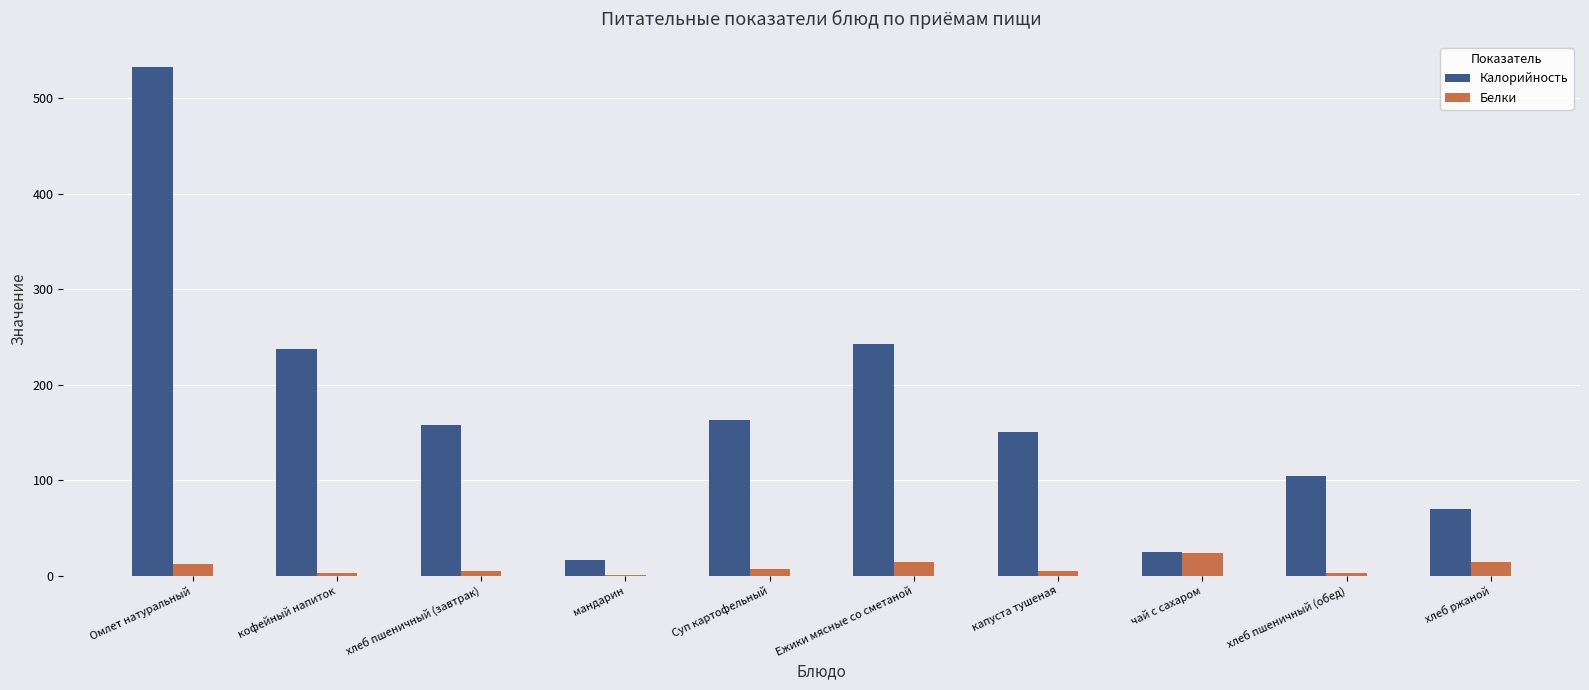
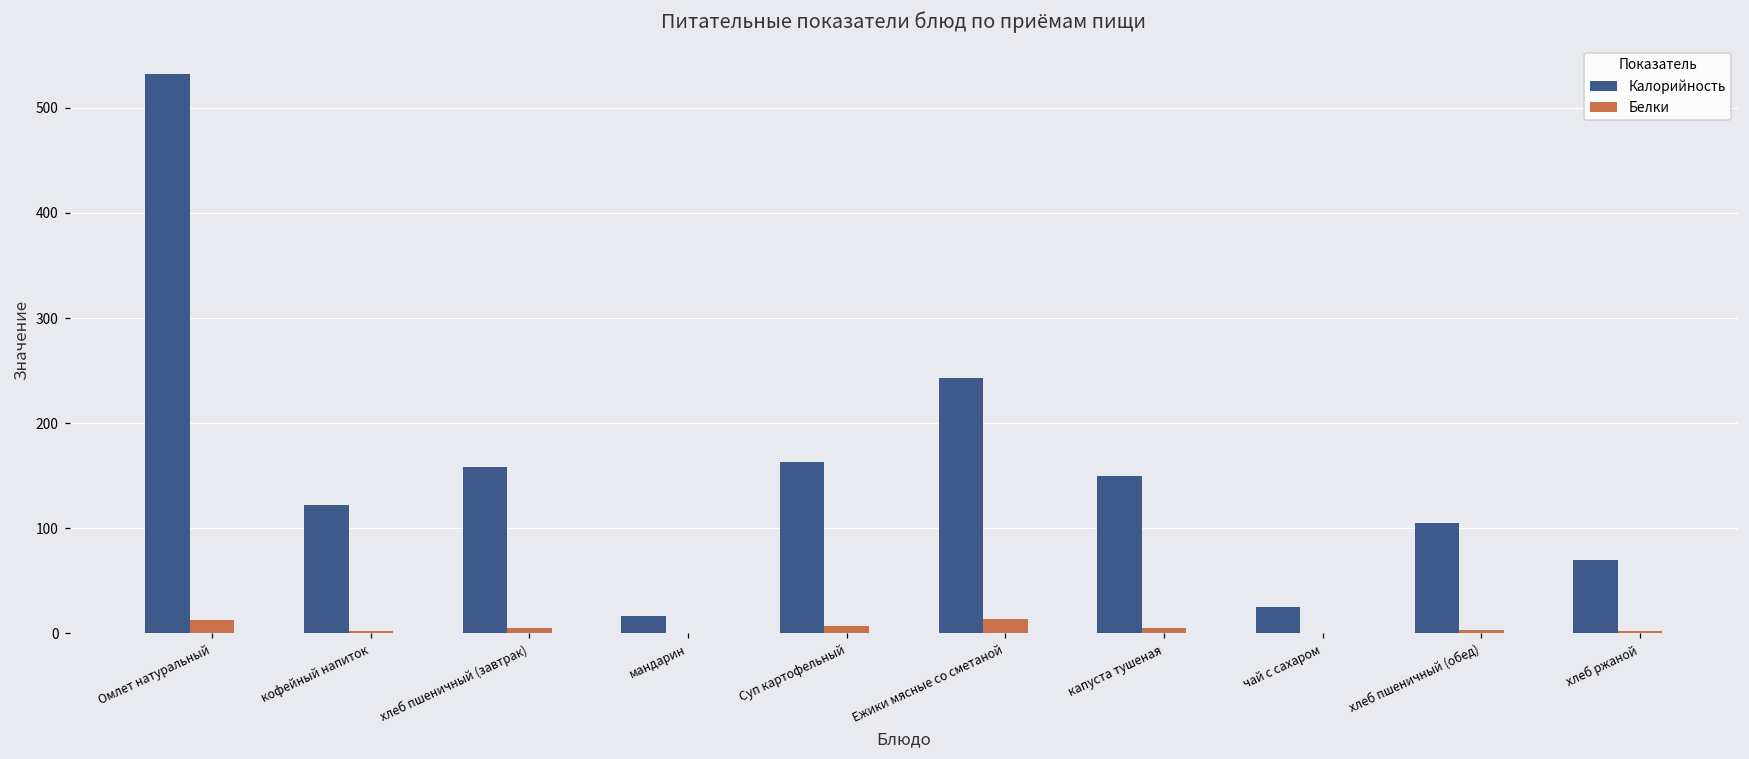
  {
    "Калорийность": {
      "Омлет натуральный": 530,
-     "кофейный напиток": 240,
+     "кофейный напиток": 120,
      "хлеб пшеничный (завтрак)": 160,
      "мандарин": 20,
      "Суп картофельный": 160,
      "Ежики мясные со сметаной": 240,
      "капуста тушеная": 150,
      "чай с сахаром": 30,
      "хлеб пшеничный (обед)": 100,
      "хлеб ржаной": 70
    },
    "Белки": {
      "Омлет натуральный": 10,
      "хлеб пшеничный (завтрак)": 0,
      "Суп картофельный": 10,
      "Ежики мясные со сметаной": 10,
      "капуста тушеная": 0,
-     "чай с сахаром": 20,
+     "чай с сахаром": 0,
      "хлеб пшеничный (обед)": 0,
-     "хлеб ржаной": 10
+     "хлеб ржаной": 0
    }
  }
